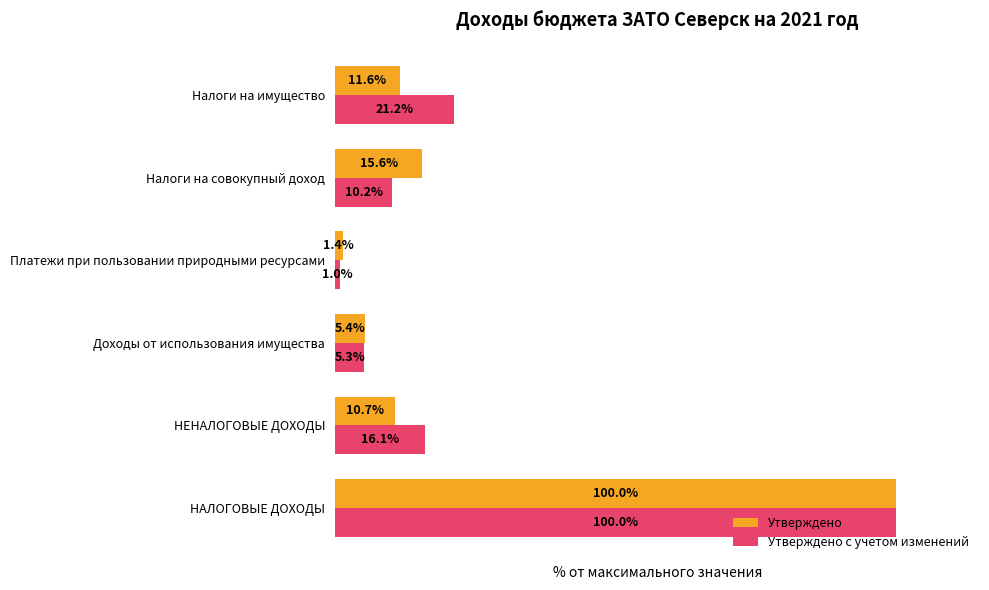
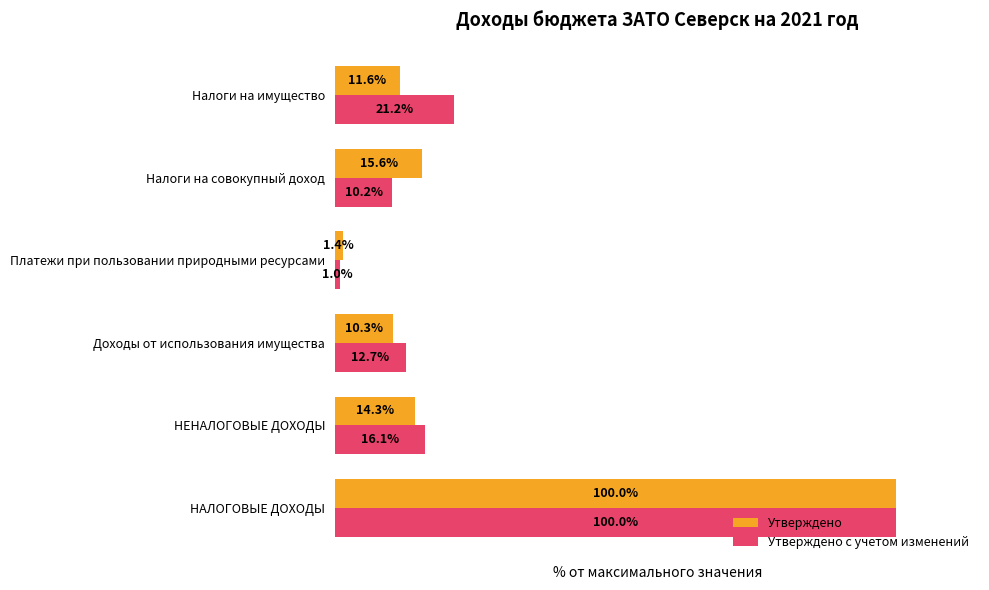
  {
    "Утверждено": {
      "Налоги на имущество": "11.6%",
      "Налоги на совокупный доход": "15.6%",
      "Платежи при пользовании природными ресурсами": "1.4%",
-     "Доходы от использования имущества": "5.4%",
-     "НЕНАЛОГОВЫЕ ДОХОДЫ": "10.7%",
+     "Доходы от использования имущества": "10.3%",
+     "НЕНАЛОГОВЫЕ ДОХОДЫ": "14.3%",
      "НАЛОГОВЫЕ ДОХОДЫ": "100.0%"
    },
    "Утверждено с учетом изменений": {
      "Налоги на имущество": "21.2%",
      "Налоги на совокупный доход": "10.2%",
      "Платежи при пользовании природными ресурсами": "1.0%",
-     "Доходы от использования имущества": "5.3%",
+     "Доходы от использования имущества": "12.7%",
      "НЕНАЛОГОВЫЕ ДОХОДЫ": "16.1%",
      "НАЛОГОВЫЕ ДОХОДЫ": "100.0%"
    }
  }
